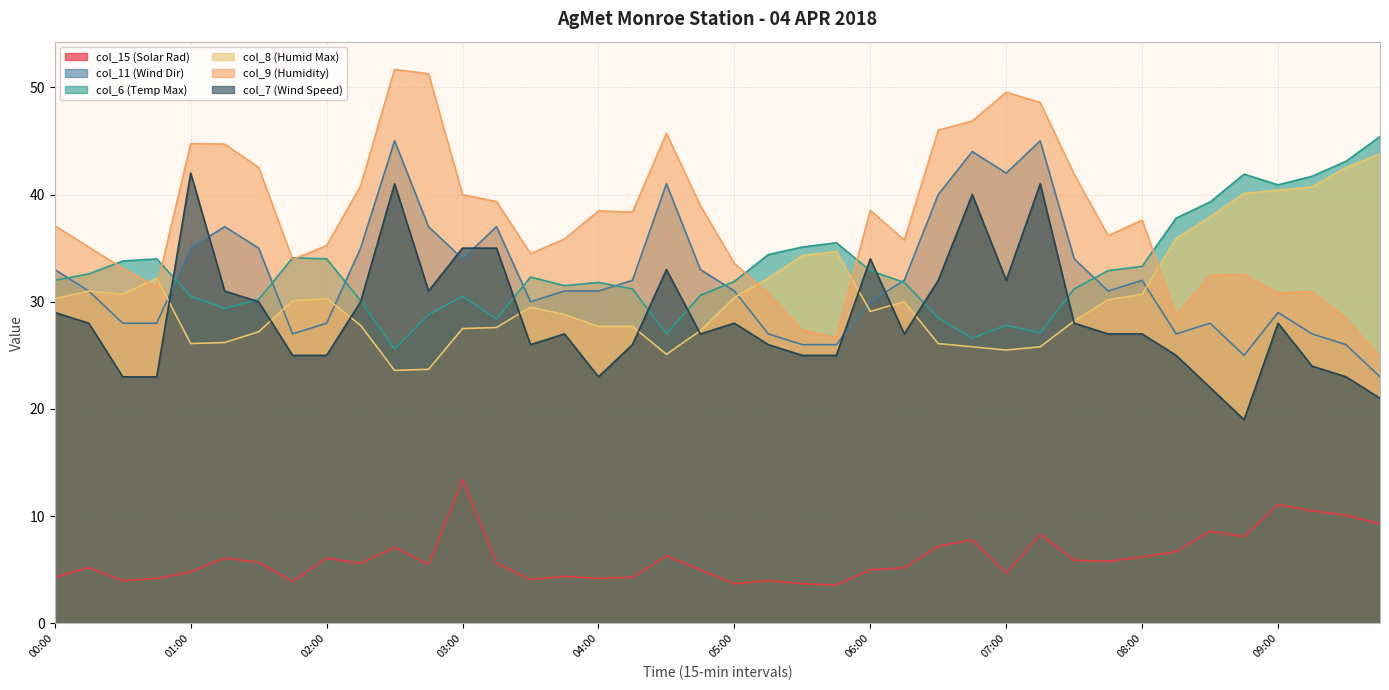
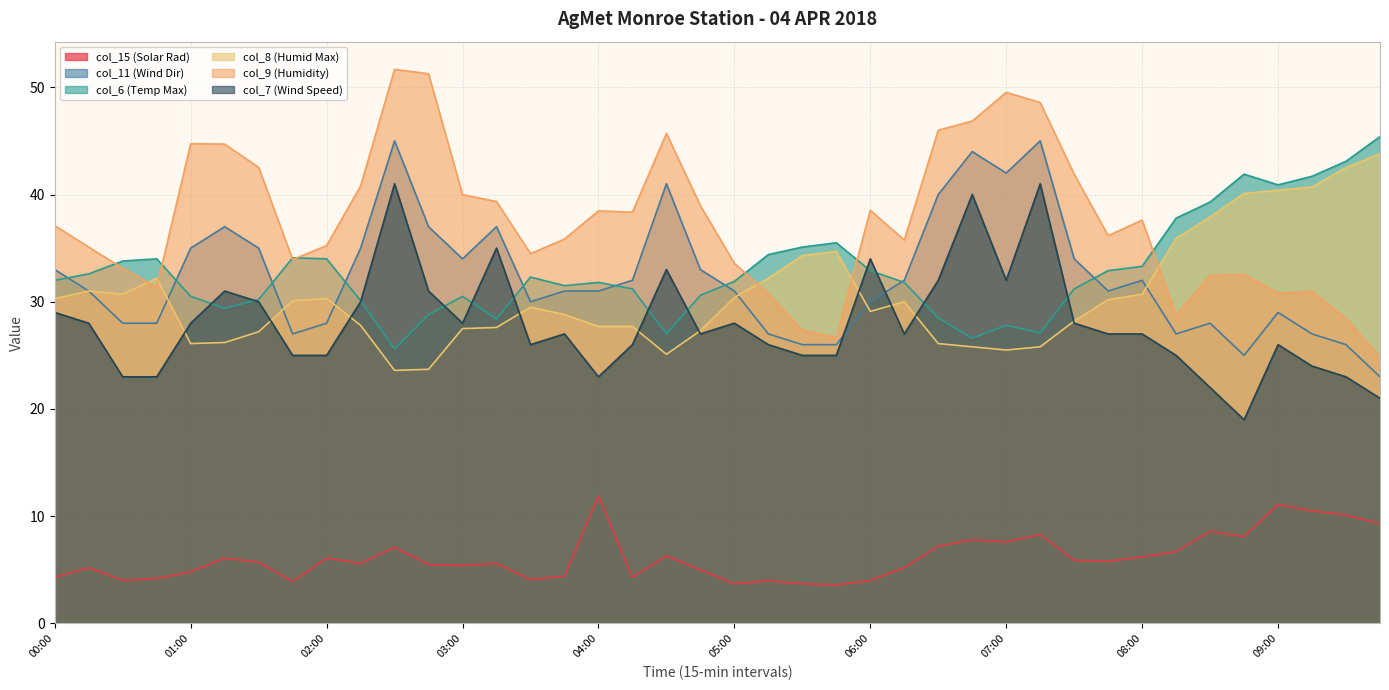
  {
    "col_15 (Solar Rad)": {
      "00:00": 4.3,
      "01:00": 4.8,
      "02:00": 6.1,
-     "03:00": 13.4,
-     "04:00": 4.2,
+     "03:00": 5.4,
+     "04:00": 11.9,
      "05:00": 3.7,
-     "06:00": 5,
-     "07:00": 4.7,
+     "06:00": 4,
+     "07:00": 7.6,
      "08:00": 6.2,
      "09:00": 11.1
    },
    "col_7 (Wind Speed)": {
      "00:00": 29,
-     "01:00": 42,
+     "01:00": 28,
      "02:00": 25,
-     "03:00": 35,
+     "03:00": 28,
      "04:00": 23,
      "05:00": 28,
      "06:00": 34,
      "07:00": 32,
      "08:00": 27,
-     "09:00": 28
+     "09:00": 26
    }
  }
